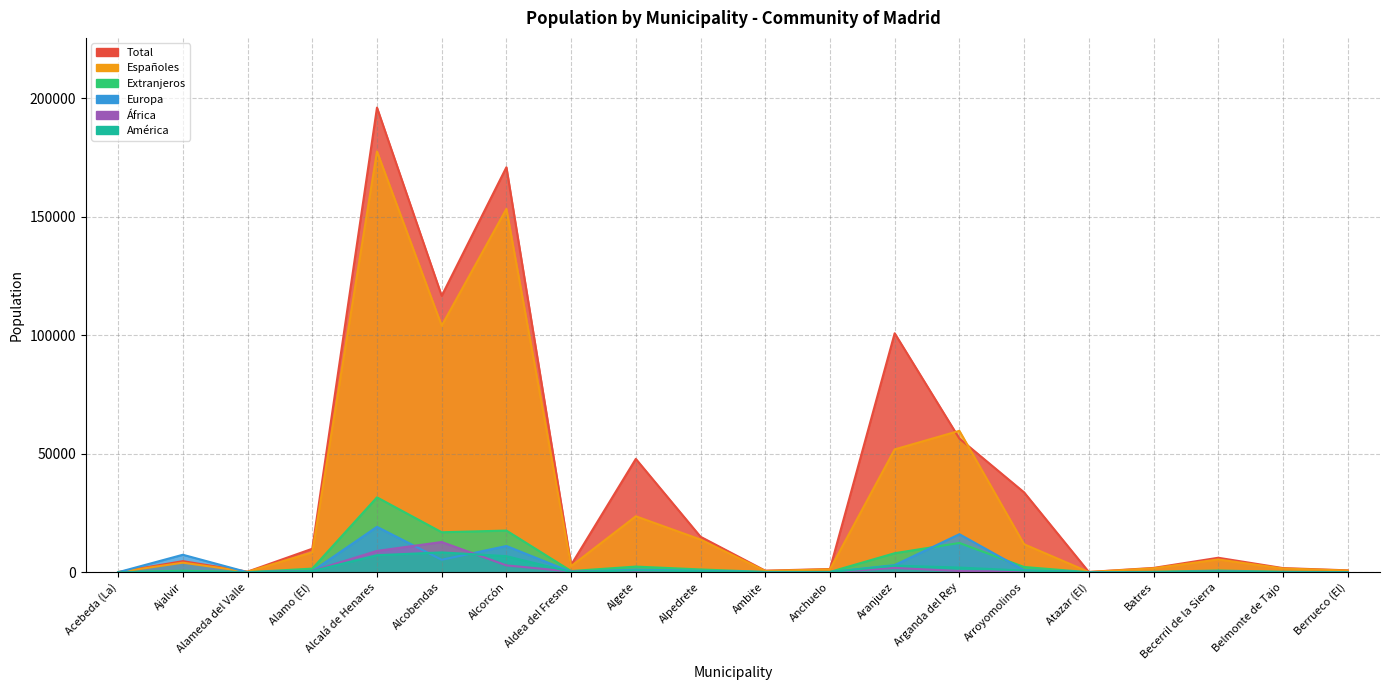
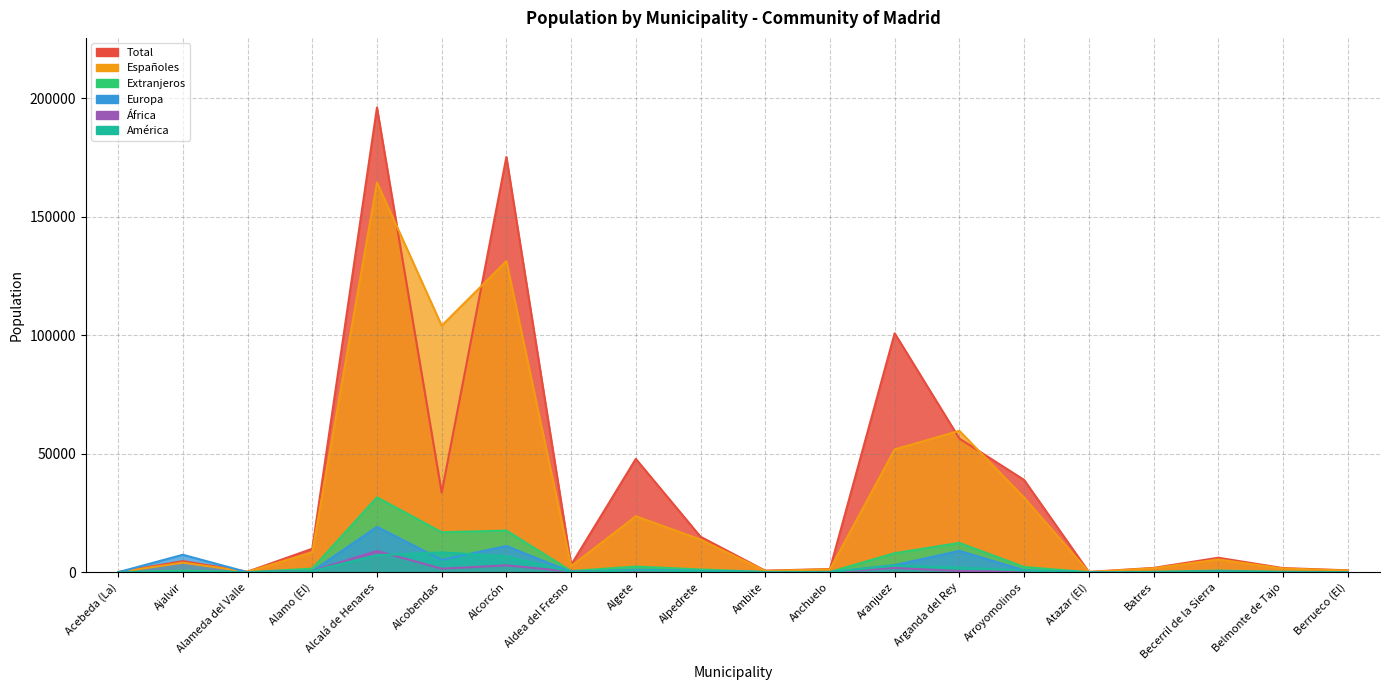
  {
    "Total": {
      "Alamo (El)": 10000,
      "Alcalá de Henares": 196000,
-     "Alcobendas": 117000,
-     "Alcorcón": 171000,
+     "Alcobendas": 34000,
+     "Alcorcón": 175000,
      "Algete": 48000,
      "Alpedrete": 15000,
      "Aranjuez": 101000,
      "Arganda del Rey": 56000,
-     "Arroyomolinos": 34000
+     "Arroyomolinos": 39000
    },
    "Españoles": {
      "Alamo (El)": 8000,
-     "Alcalá de Henares": 177000,
+     "Alcalá de Henares": 164000,
      "Alcobendas": 104000,
-     "Alcorcón": 153000,
+     "Alcorcón": 131000,
      "Algete": 24000,
      "Alpedrete": 14000,
      "Aranjuez": 52000,
      "Arganda del Rey": 60000,
-     "Arroyomolinos": 12000
+     "Arroyomolinos": 31000
    },
    "Europa": {
      "Ajalvir": 7000,
      "Alcalá de Henares": 19000,
      "Alcobendas": 5000,
      "Alcorcón": 11000,
-     "Arganda del Rey": 16000
+     "Arganda del Rey": 9000
    },
    "África": {
      "Alcalá de Henares": 9000,
-     "Alcobendas": 13000,
+     "Alcobendas": 2000,
      "Alcorcón": 3000,
      "Arganda del Rey": 1000
    }
  }
